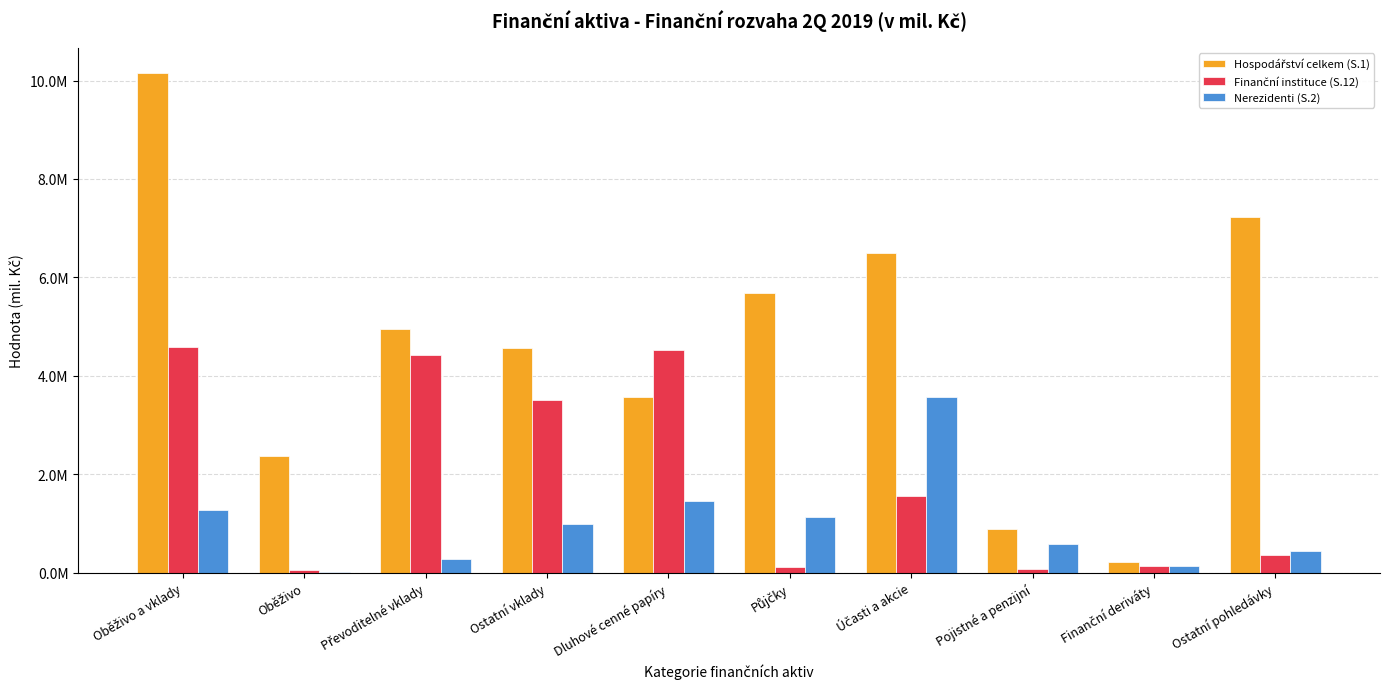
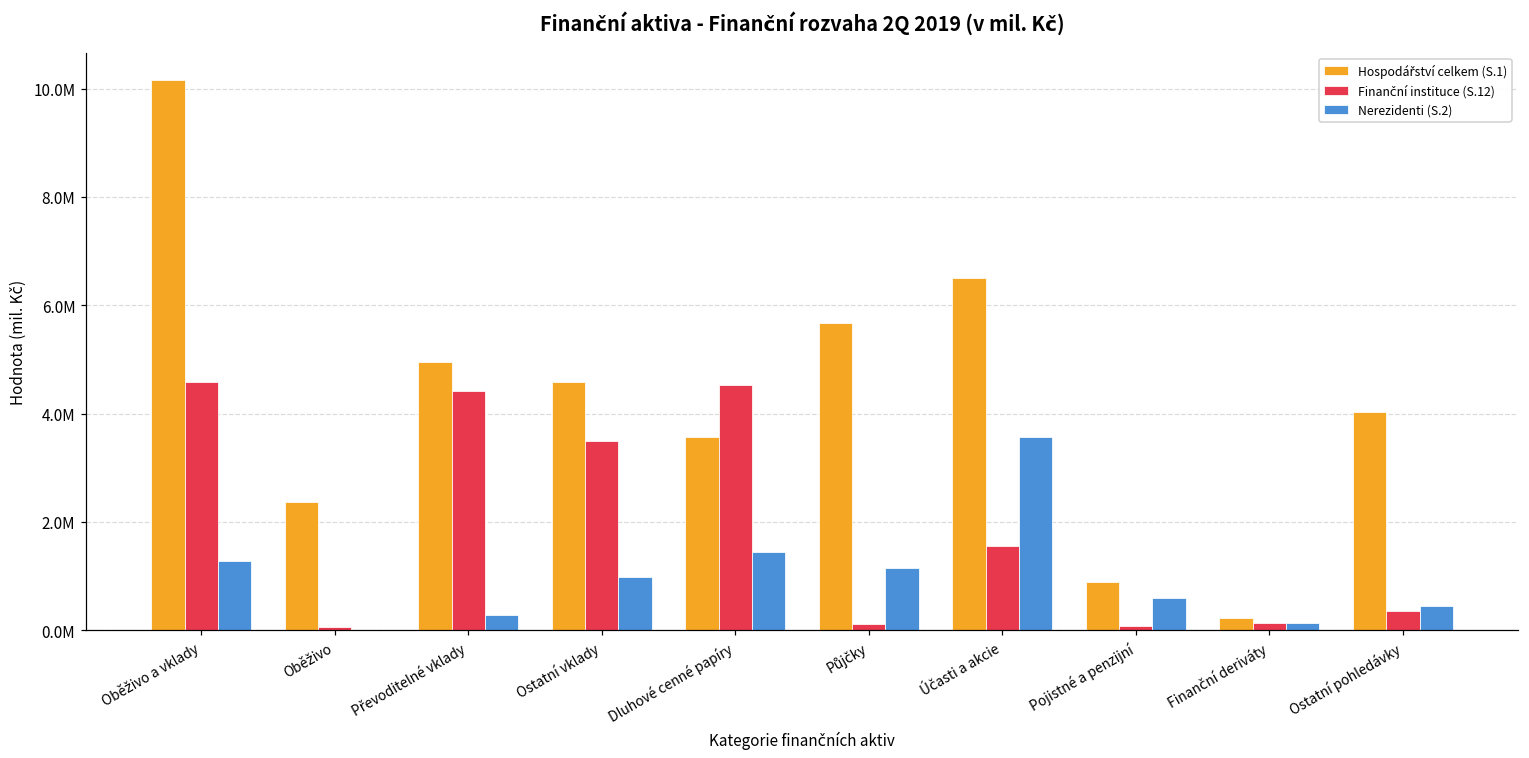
  {
    "Hospodářství celkem (S.1)": {
      "Oběživo a vklady": 10200000,
      "Oběživo": 2400000,
      "Převoditelné vklady": 5000000,
      "Ostatní vklady": 4600000,
      "Dluhové cenné papíry": 3600000,
      "Půjčky": 5700000,
      "Účasti a akcie": 6500000,
      "Pojistné a penzijní": 900000,
      "Finanční deriváty": 200000,
-     "Ostatní pohledávky": 7200000
+     "Ostatní pohledávky": 4000000
    },
    "Finanční instituce (S.12)": {
      "Oběživo a vklady": 4600000,
      "Převoditelné vklady": 4400000,
      "Ostatní vklady": 3500000,
      "Dluhové cenné papíry": 4500000,
      "Půjčky": 100000,
      "Účasti a akcie": 1600000,
      "Pojistné a penzijní": 100000,
      "Finanční deriváty": 100000,
      "Ostatní pohledávky": 300000
    },
    "Nerezidenti (S.2)": {
      "Oběživo a vklady": 1300000,
      "Převoditelné vklady": 300000,
      "Ostatní vklady": 1000000,
      "Dluhové cenné papíry": 1500000,
      "Půjčky": 1100000,
      "Účasti a akcie": 3600000,
      "Pojistné a penzijní": 600000,
      "Finanční deriváty": 100000,
      "Ostatní pohledávky": 400000
    }
  }
